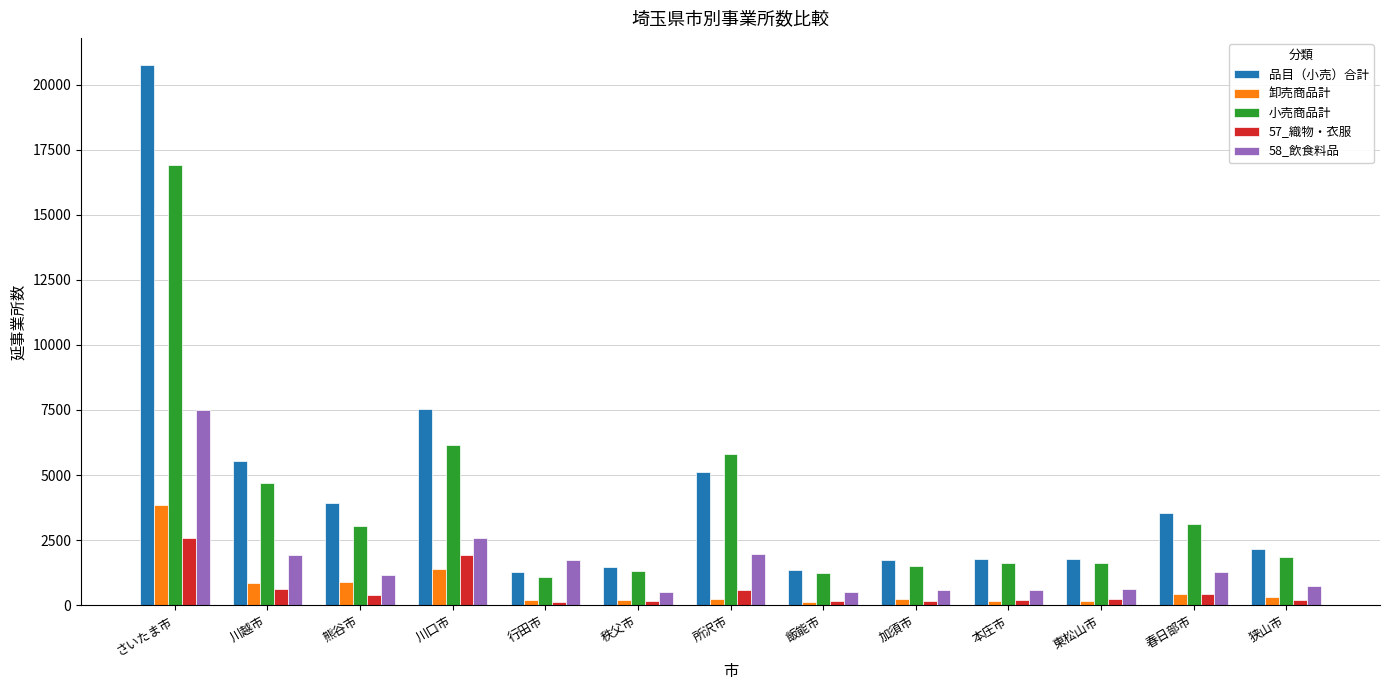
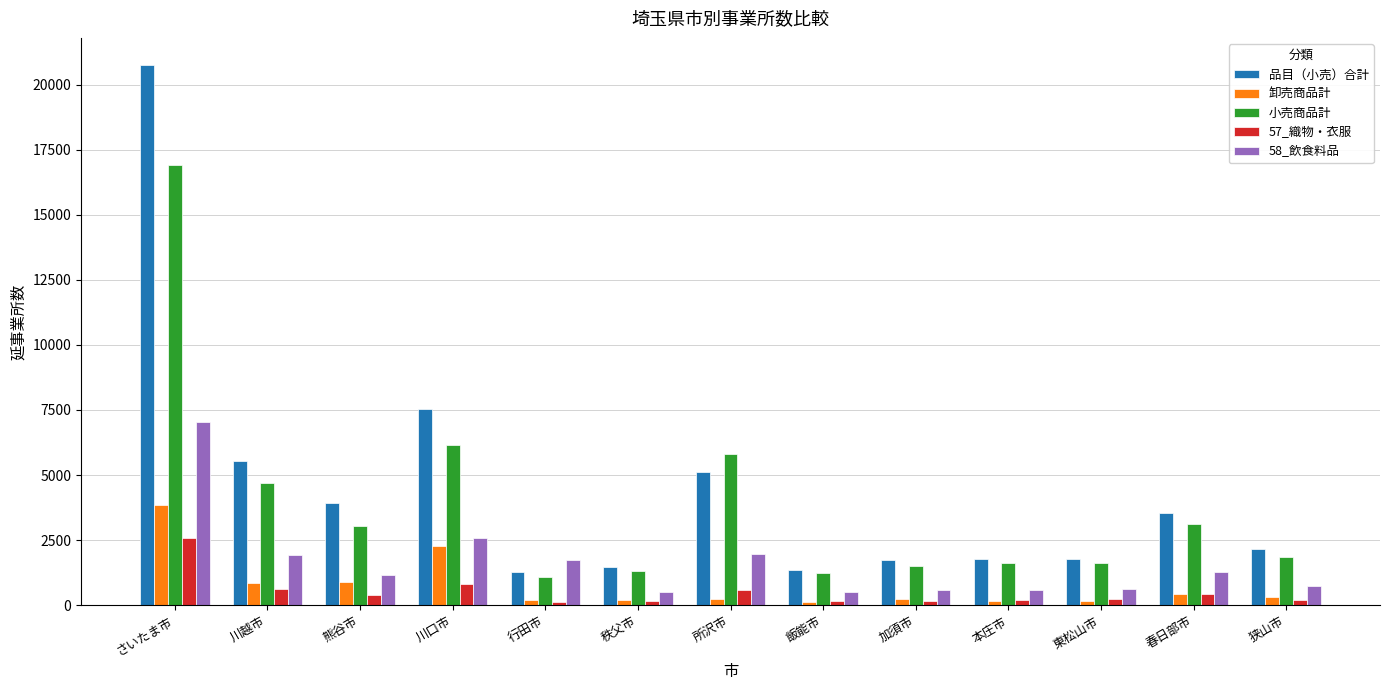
  {
    "品目（小売）合計": {
      "さいたま市": 20800,
      "川越市": 5600,
      "熊谷市": 3900,
      "川口市": 7500,
      "行田市": 1300,
      "秩父市": 1500,
      "所沢市": 5100,
      "飯能市": 1400,
      "加須市": 1700,
      "本庄市": 1800,
      "東松山市": 1800,
      "春日部市": 3500,
      "狭山市": 2200
    },
    "卸売商品計": {
      "さいたま市": 3900,
      "川越市": 800,
      "熊谷市": 900,
-     "川口市": 1400,
+     "川口市": 2300,
      "行田市": 200,
      "秩父市": 200,
      "所沢市": 200,
      "飯能市": 100,
      "加須市": 200,
      "本庄市": 200,
      "東松山市": 200,
      "春日部市": 400,
      "狭山市": 300
    },
    "小売商品計": {
      "さいたま市": 16900,
      "川越市": 4700,
      "熊谷市": 3000,
      "川口市": 6100,
      "行田市": 1100,
      "秩父市": 1300,
      "所沢市": 5800,
      "飯能市": 1300,
      "加須市": 1500,
      "本庄市": 1600,
      "東松山市": 1600,
      "春日部市": 3100,
      "狭山市": 1800
    },
    "57_織物・衣服": {
      "さいたま市": 2600,
      "川越市": 600,
      "熊谷市": 400,
-     "川口市": 1900,
+     "川口市": 800,
      "行田市": 100,
      "秩父市": 200,
      "所沢市": 600,
      "飯能市": 200,
      "加須市": 200,
      "本庄市": 200,
      "東松山市": 300,
      "春日部市": 400,
      "狭山市": 200
    },
    "58_飲食料品": {
-     "さいたま市": 7500,
+     "さいたま市": 7000,
      "川越市": 1900,
      "熊谷市": 1200,
      "川口市": 2600,
      "行田市": 1700,
      "秩父市": 500,
      "所沢市": 2000,
      "飯能市": 500,
      "加須市": 600,
      "本庄市": 600,
      "東松山市": 600,
      "春日部市": 1300,
      "狭山市": 700
    }
  }
